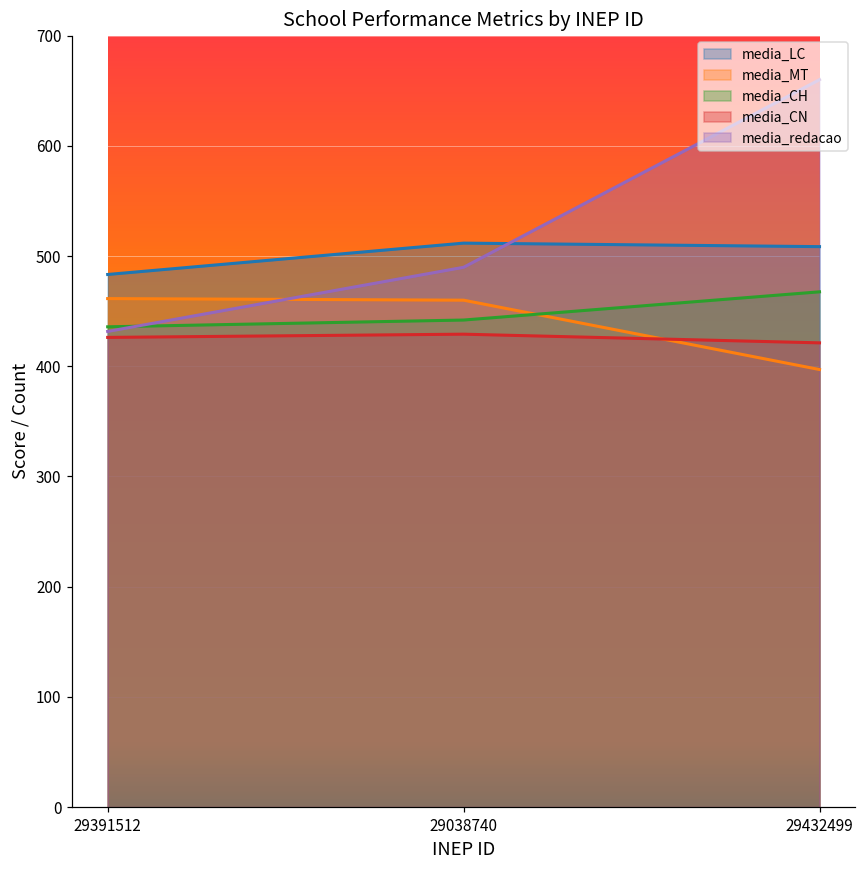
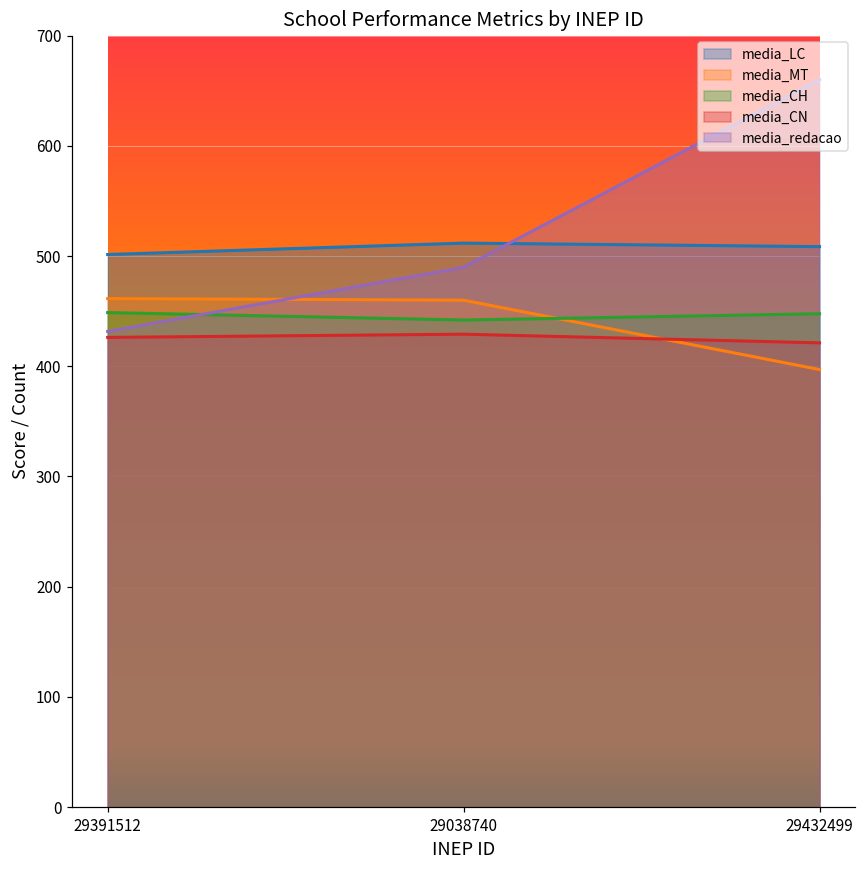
  {
    "media_LC": {
-     "29391512": 483,
+     "29391512": 501,
      "29038740": 512,
      "29432499": 509
    },
    "media_CH": {
-     "29391512": 436,
+     "29391512": 449,
      "29038740": 442,
-     "29432499": 468
+     "29432499": 448
    },
    "media_redacao": {
      "29391512": 432,
      "29038740": 490
    }
  }
